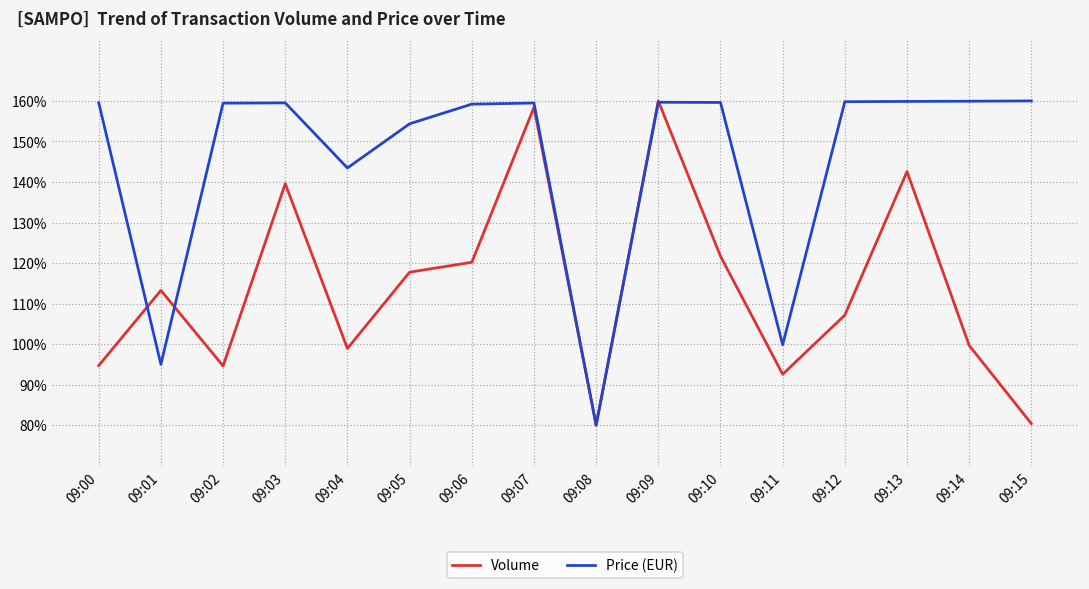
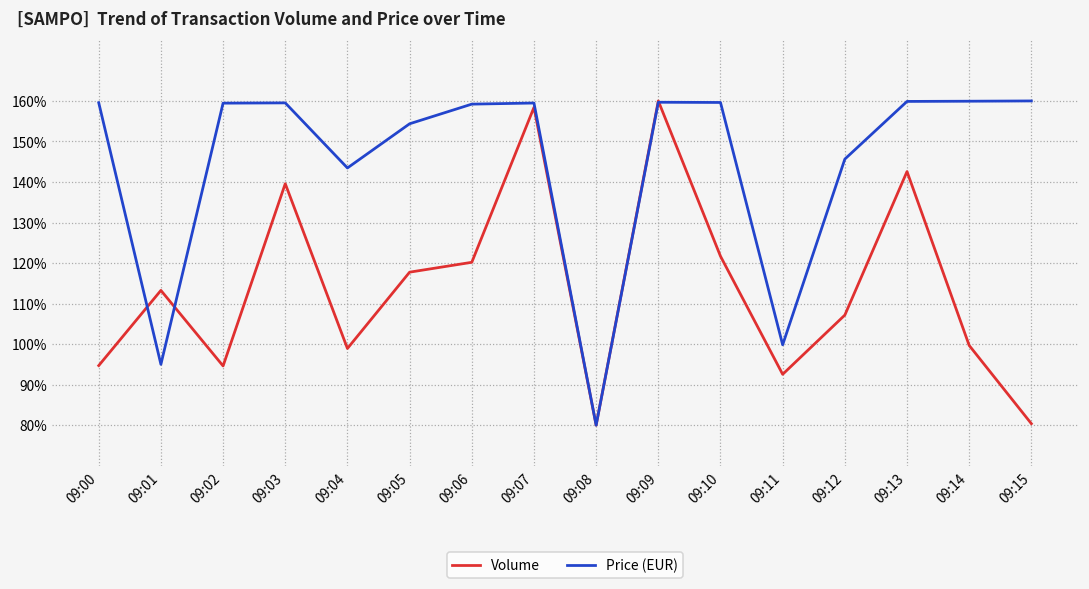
  {
    "Volume": {
      "09:00": "95%",
      "09:01": "113%",
      "09:02": "95%",
      "09:03": "140%",
      "09:04": "99%",
      "09:05": "118%",
      "09:06": "120%",
      "09:07": "158%",
      "09:10": "122%",
      "09:11": "93%",
      "09:12": "107%",
      "09:13": "143%",
      "09:14": "100%",
      "09:15": "80%"
    },
    "Price (EUR)": {
      "09:00": "160%",
      "09:01": "95%",
      "09:02": "159%",
      "09:03": "160%",
      "09:04": "143%",
      "09:05": "154%",
      "09:06": "159%",
      "09:07": "159%",
      "09:10": "160%",
      "09:11": "100%",
-     "09:12": "160%",
+     "09:12": "146%",
      "09:13": "160%",
      "09:14": "160%",
      "09:15": "160%"
    }
  }
